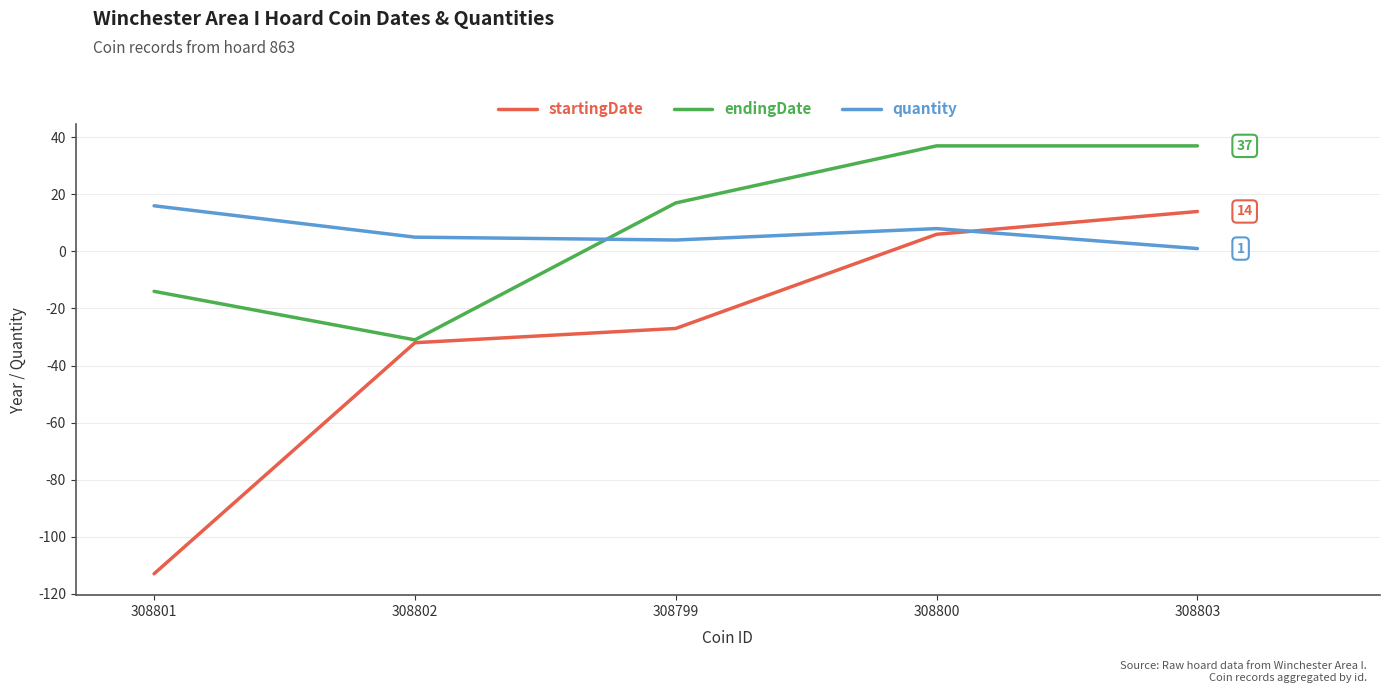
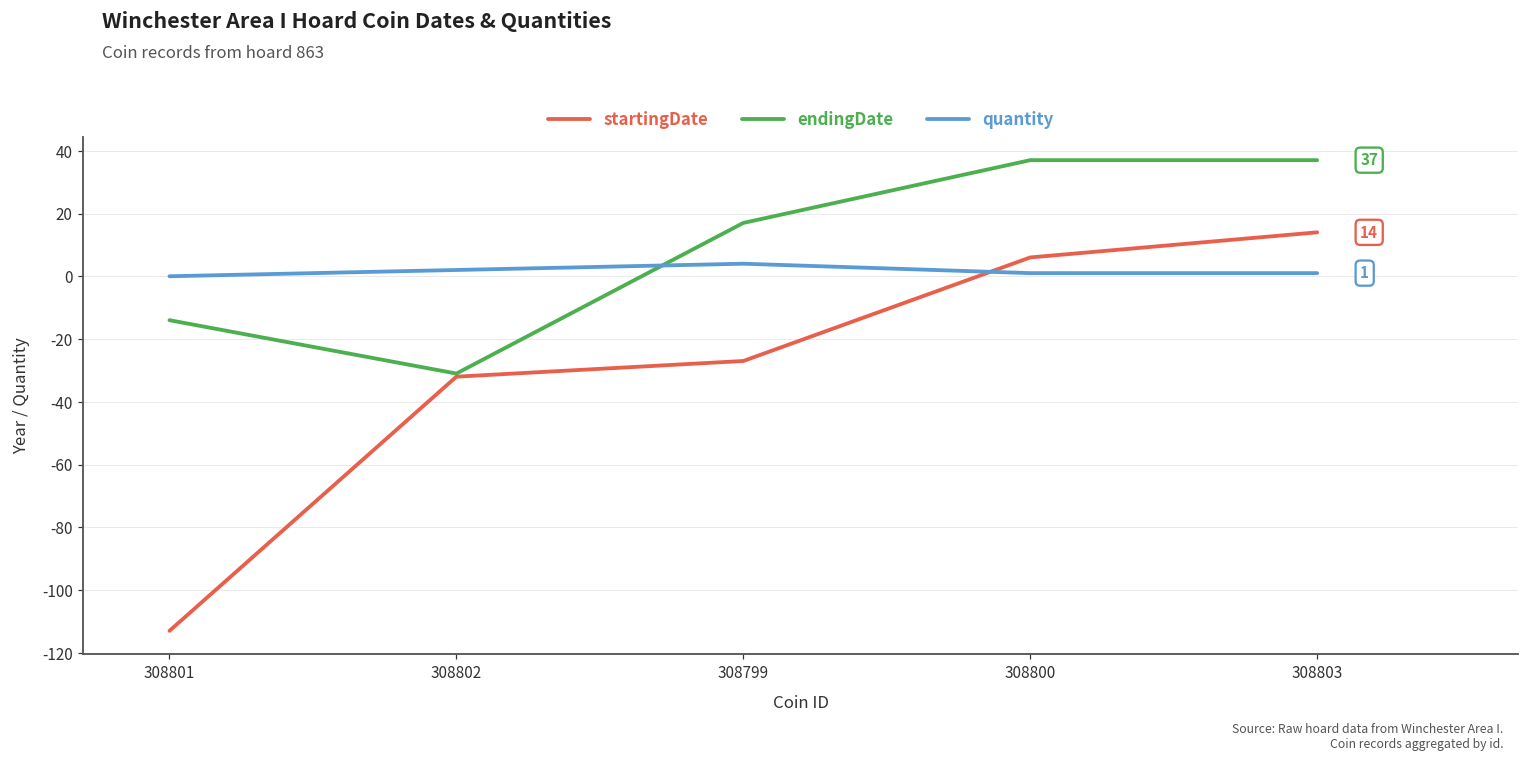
  {
    "startingDate": {
      "308801": -113,
      "308802": -32,
      "308799": -27,
      "308800": 6,
      "308803": 14
    },
    "endingDate": {
      "308801": -14,
      "308802": -31,
      "308799": 17,
      "308800": 37,
      "308803": 37
    },
    "quantity": {
-     "308801": 16,
-     "308802": 5,
+     "308801": 0,
+     "308802": 2,
      "308799": 4,
-     "308800": 8,
+     "308800": 1,
      "308803": 1
    }
  }
